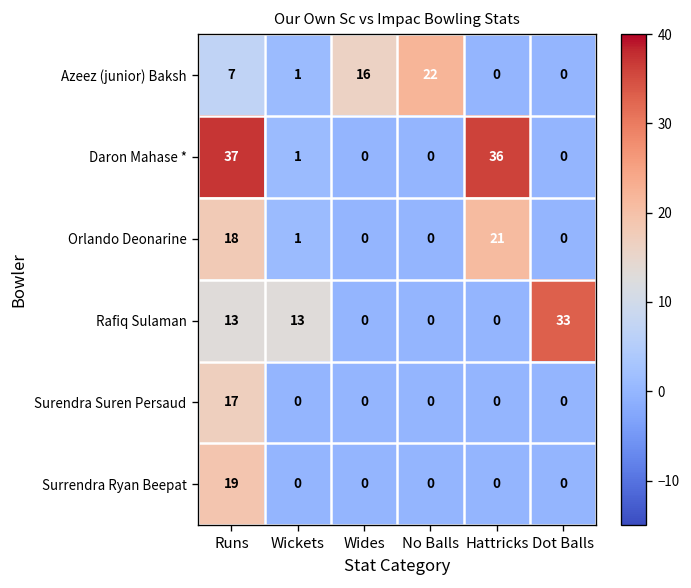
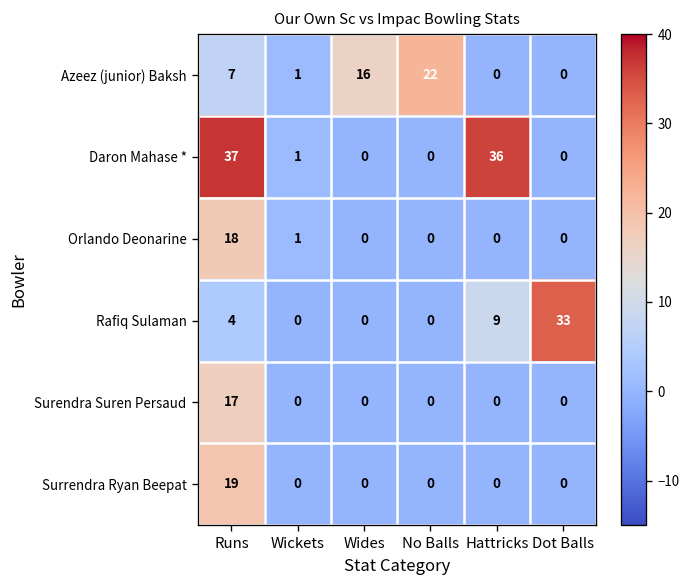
  {
    "Azeez (junior) Baksh": {
      "Runs": 7,
      "Wickets": 1,
      "Wides": 16,
      "No Balls": 22,
      "Hattricks": 0,
      "Dot Balls": 0
    },
    "Daron Mahase *": {
      "Runs": 37,
      "Wickets": 1,
      "Wides": 0,
      "No Balls": 0,
      "Hattricks": 36,
      "Dot Balls": 0
    },
    "Orlando Deonarine": {
      "Runs": 18,
      "Wickets": 1,
      "Wides": 0,
      "No Balls": 0,
-     "Hattricks": 21,
+     "Hattricks": 0,
      "Dot Balls": 0
    },
    "Rafiq Sulaman": {
-     "Runs": 13,
-     "Wickets": 13,
+     "Runs": 4,
+     "Wickets": 0,
      "Wides": 0,
      "No Balls": 0,
-     "Hattricks": 0,
+     "Hattricks": 9,
      "Dot Balls": 33
    },
    "Surendra Suren Persaud": {
      "Runs": 17,
      "Wickets": 0,
      "Wides": 0,
      "No Balls": 0,
      "Hattricks": 0,
      "Dot Balls": 0
    },
    "Surrendra Ryan Beepat": {
      "Runs": 19,
      "Wickets": 0,
      "Wides": 0,
      "No Balls": 0,
      "Hattricks": 0,
      "Dot Balls": 0
    }
  }
